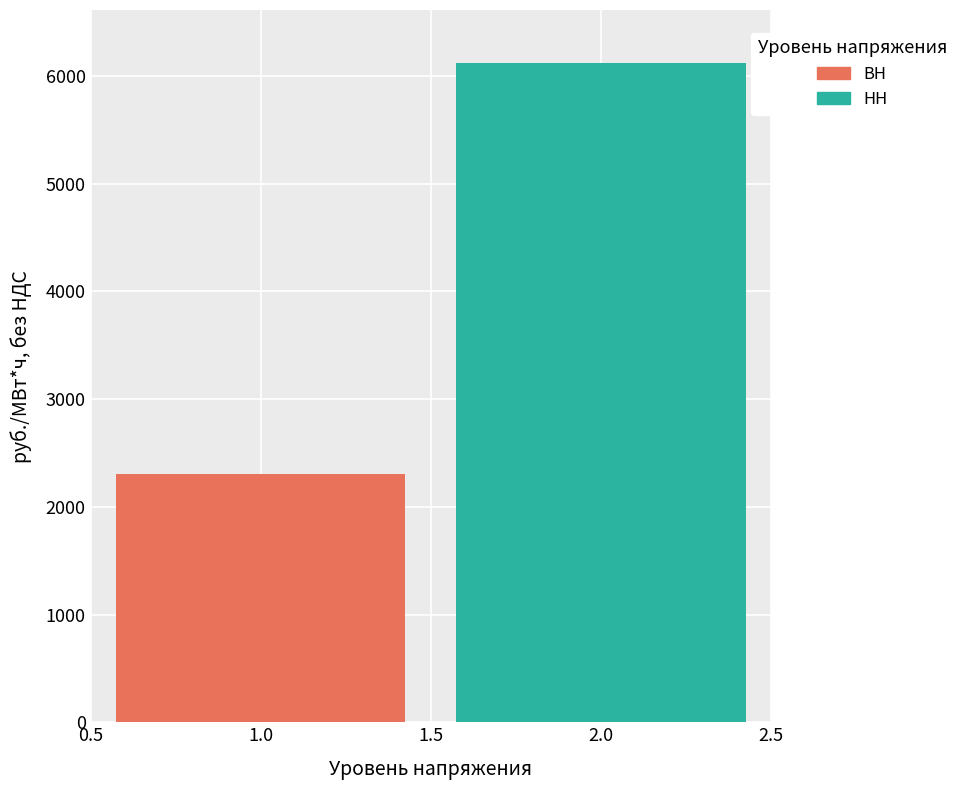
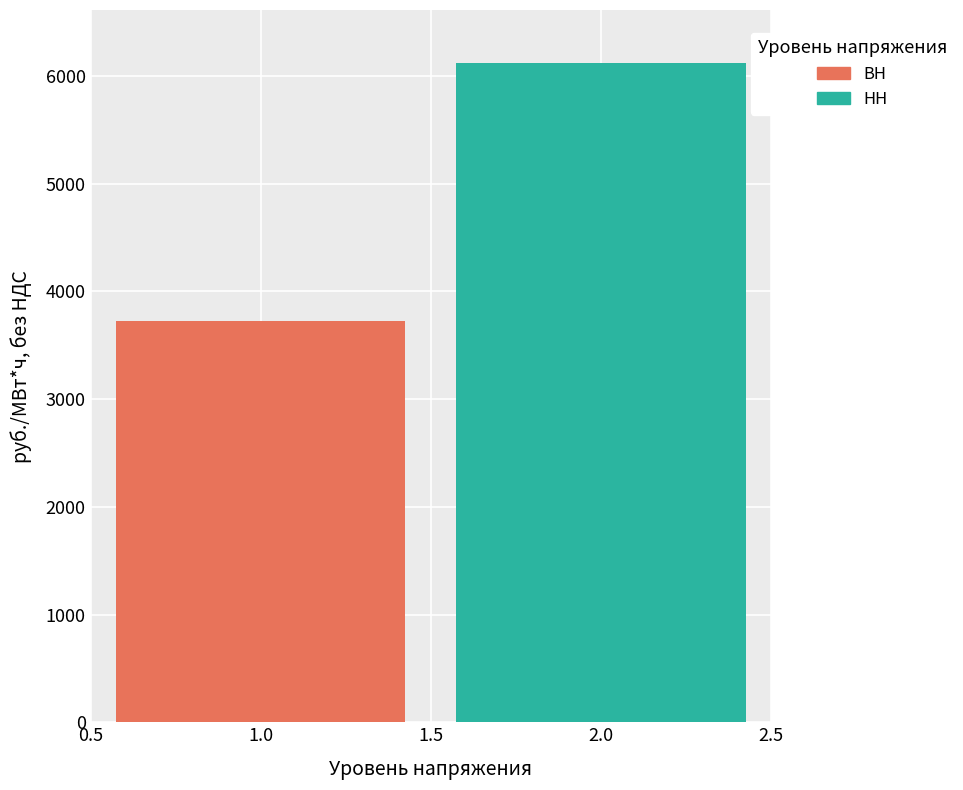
  {
-   "1.0": 2310,
+   "1.0": 3730,
    "2.0": 6120
  }
